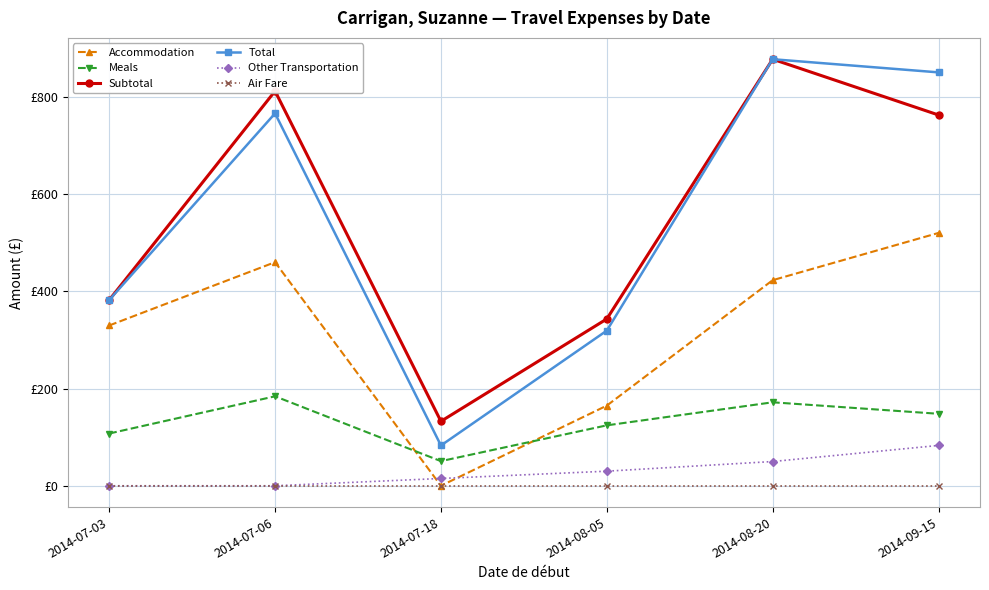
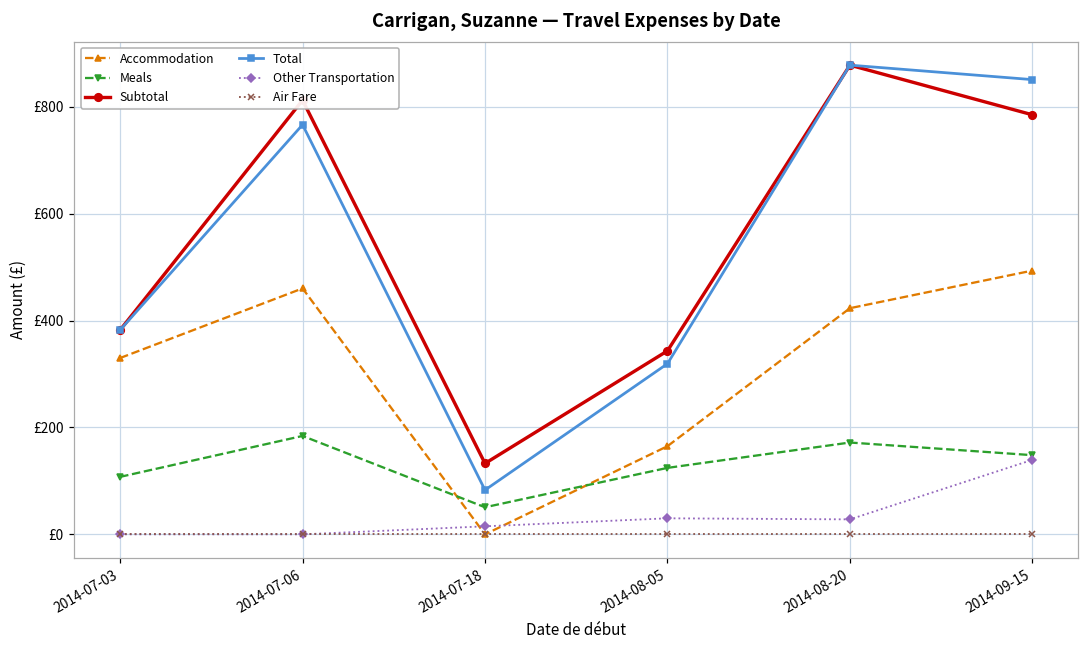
  {
    "Accommodation": {
      "2014-07-03": "£330",
      "2014-07-06": "£460",
      "2014-08-05": "£160",
      "2014-08-20": "£420",
-     "2014-09-15": "£520"
+     "2014-09-15": "£490"
    },
    "Meals": {
      "2014-07-03": "£110",
      "2014-07-06": "£180",
      "2014-07-18": "£50",
      "2014-08-05": "£120",
      "2014-08-20": "£170",
      "2014-09-15": "£150"
    },
    "Subtotal": {
      "2014-07-18": "£130",
      "2014-08-05": "£340",
-     "2014-09-15": "£760"
+     "2014-09-15": "£790"
    },
    "Total": {
      "2014-07-06": "£770",
      "2014-07-18": "£80",
      "2014-08-05": "£320",
      "2014-09-15": "£850"
    },
    "Other Transportation": {
      "2014-07-18": "£20",
      "2014-08-05": "£30",
-     "2014-08-20": "£50",
-     "2014-09-15": "£80"
+     "2014-08-20": "£30",
+     "2014-09-15": "£140"
    },
    "Air Fare": {
      "2014-08-05": "£0",
      "2014-08-20": "£0",
      "2014-09-15": "£0"
    }
  }
